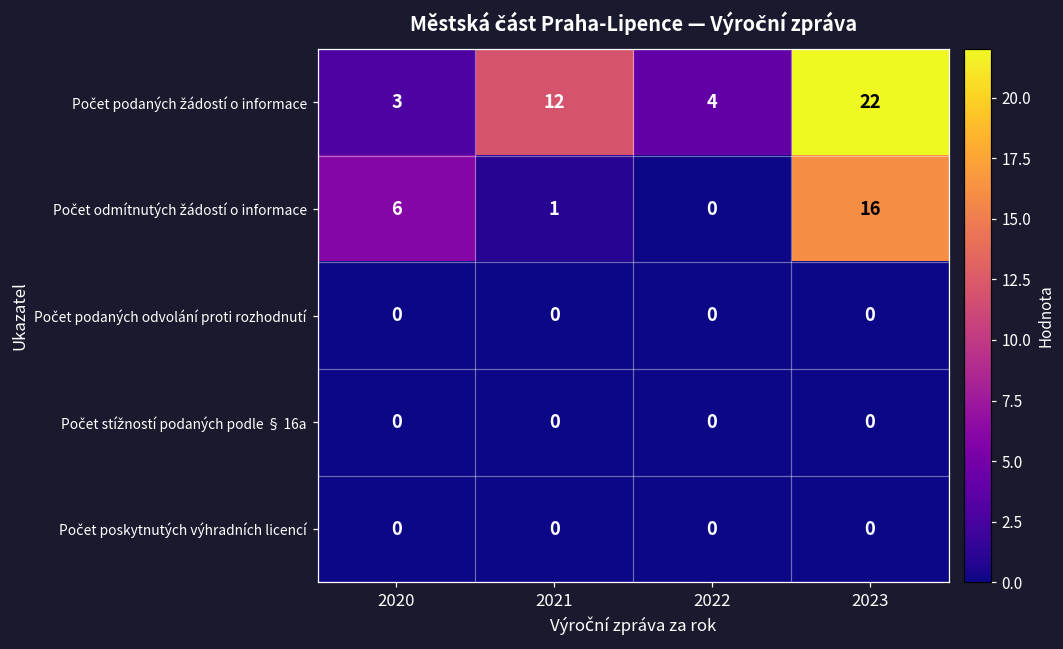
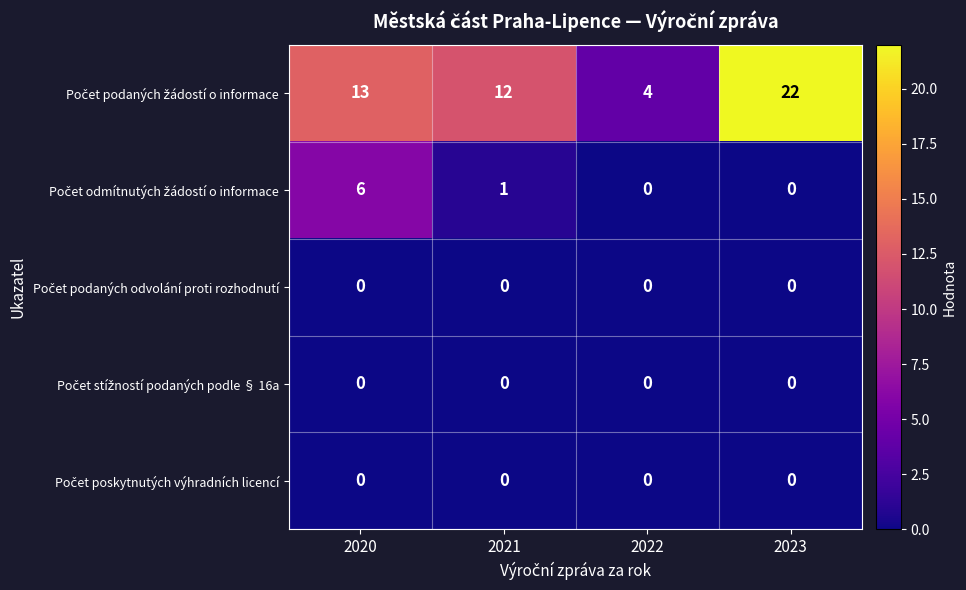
  {
    "Počet podaných žádostí o informace": {
-     "2020": 3,
+     "2020": 13,
      "2021": 12,
      "2022": 4,
      "2023": 22
    },
    "Počet odmítnutých žádostí o informace": {
      "2020": 6,
      "2021": 1,
      "2022": 0,
-     "2023": 16
+     "2023": 0
    },
    "Počet podaných odvolání proti rozhodnutí": {
      "2020": 0,
      "2021": 0,
      "2022": 0,
      "2023": 0
    },
    "Počet stížností podaných podle § 16a": {
      "2020": 0,
      "2021": 0,
      "2022": 0,
      "2023": 0
    },
    "Počet poskytnutých výhradních licencí": {
      "2020": 0,
      "2021": 0,
      "2022": 0,
      "2023": 0
    }
  }
